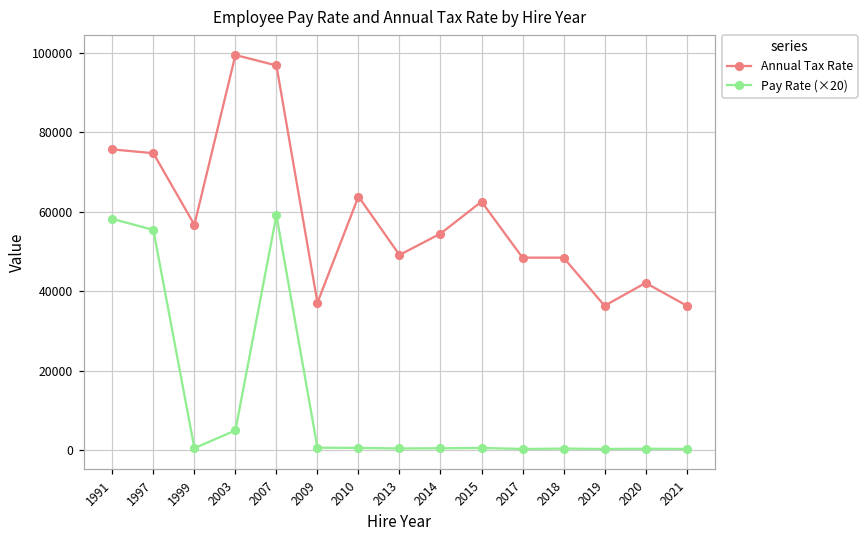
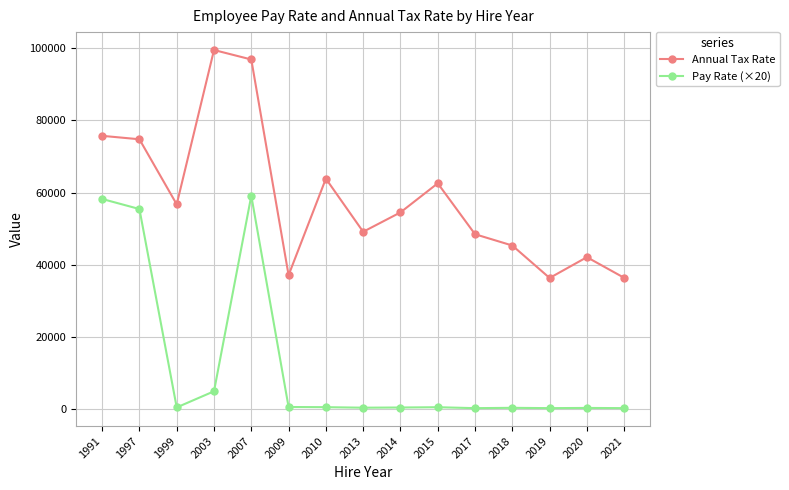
  {
    "Annual Tax Rate": {
      "1991": 76000,
      "1997": 75000,
      "1999": 57000,
      "2003": 99000,
      "2007": 97000,
      "2009": 37000,
      "2010": 64000,
      "2013": 49000,
      "2014": 55000,
      "2015": 63000,
      "2017": 48000,
-     "2018": 48000,
+     "2018": 45000,
      "2019": 36000,
      "2020": 42000,
      "2021": 36000
    },
    "Pay Rate (×20)": {
      "1991": 58000,
      "1997": 55000,
      "1999": 1000,
      "2003": 5000,
      "2007": 59000,
      "2009": 1000,
      "2010": 1000,
      "2013": 0,
      "2014": 1000,
      "2015": 1000,
      "2017": 0,
      "2018": 0,
      "2019": 0,
      "2020": 0,
      "2021": 0
    }
  }
